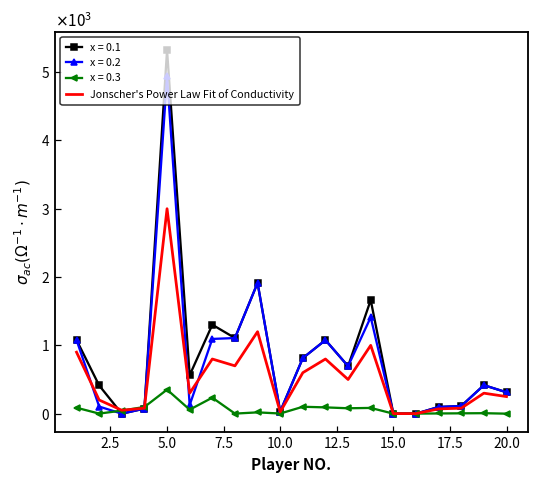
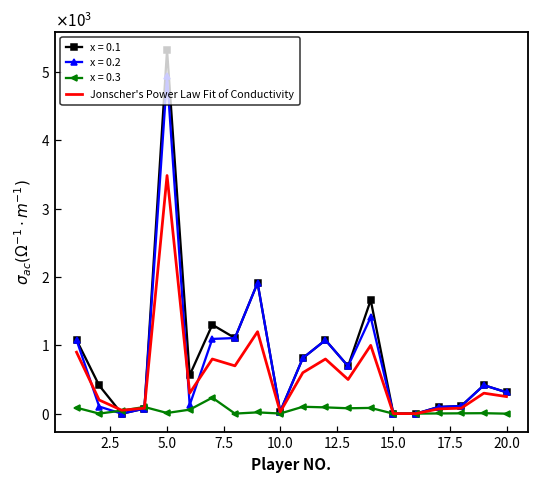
  {
    "x = 0.3": {
-     "5.0": 400,
+     "5.0": 0,
      "20.0": 0
    },
    "Jonscher's Power Law Fit of Conductivity": {
-     "5.0": 3000,
+     "5.0": 3500,
      "20.0": 300
    }
  }
